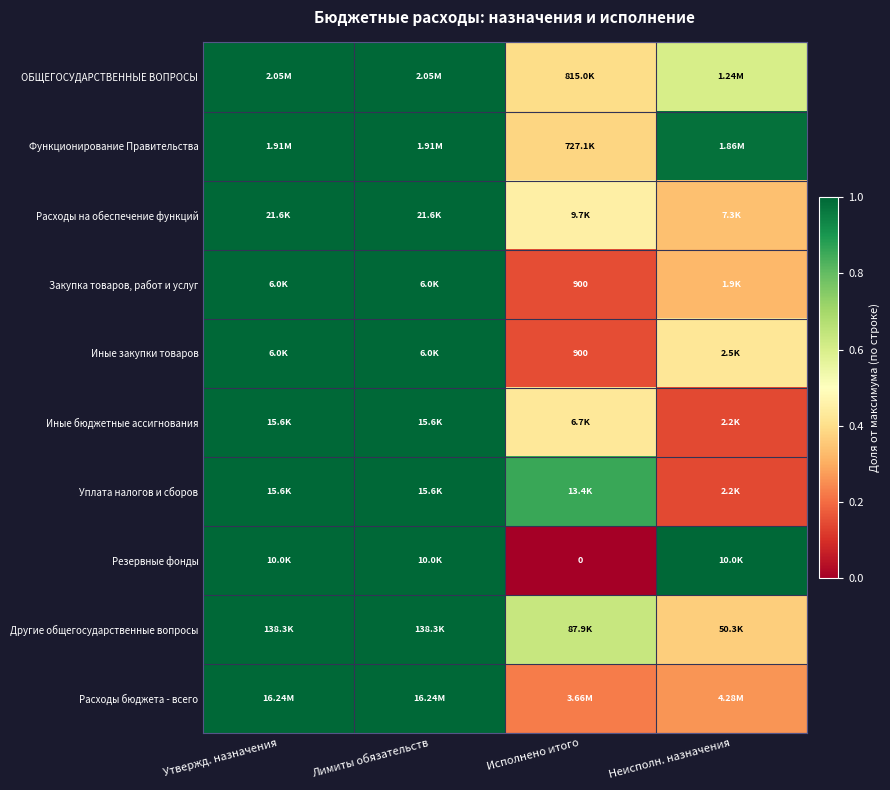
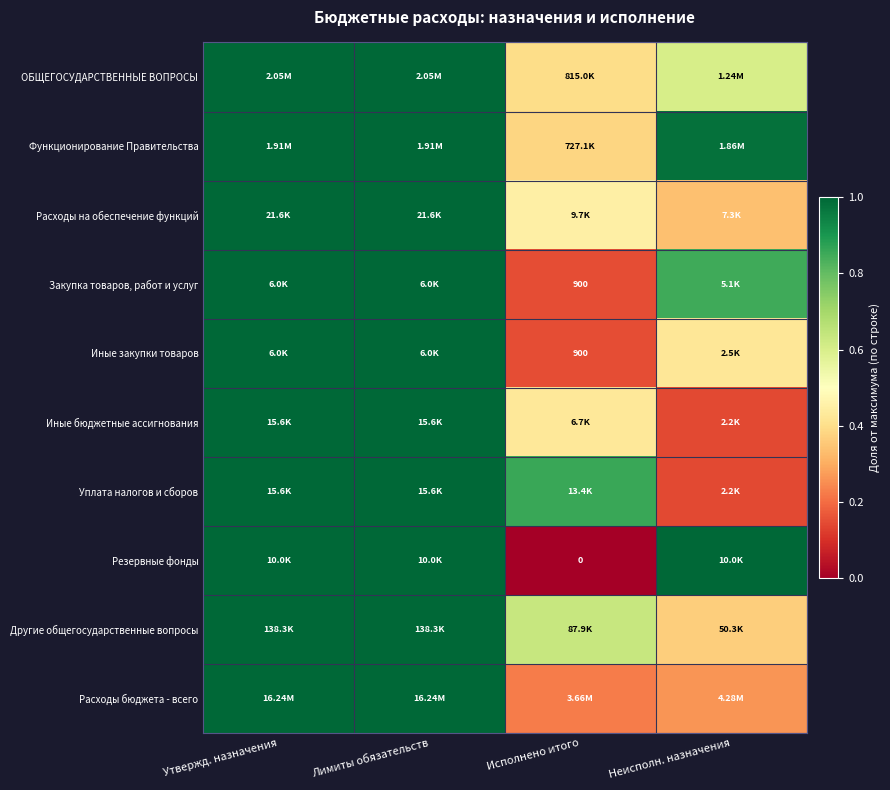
  {
    "ОБЩЕГОСУДАРСТВЕННЫЕ ВОПРОСЫ": {
      "Утвержд. назначения": "2.05M",
      "Лимиты обязательств": "2.05M",
      "Исполнено итого": "815.0K",
      "Неисполн. назначения": "1.24M"
    },
    "Функционирование Правительства": {
      "Утвержд. назначения": "1.91M",
      "Лимиты обязательств": "1.91M",
      "Исполнено итого": "727.1K",
      "Неисполн. назначения": "1.86M"
    },
    "Расходы на обеспечение функций": {
      "Утвержд. назначения": "21.6K",
      "Лимиты обязательств": "21.6K",
      "Исполнено итого": "9.7K",
      "Неисполн. назначения": "7.3K"
    },
    "Закупка товаров, работ и услуг": {
      "Утвержд. назначения": "6.0K",
      "Лимиты обязательств": "6.0K",
      "Исполнено итого": "900",
-     "Неисполн. назначения": "1.9K"
+     "Неисполн. назначения": "5.1K"
    },
    "Иные закупки товаров": {
      "Утвержд. назначения": "6.0K",
      "Лимиты обязательств": "6.0K",
      "Исполнено итого": "900",
      "Неисполн. назначения": "2.5K"
    },
    "Иные бюджетные ассигнования": {
      "Утвержд. назначения": "15.6K",
      "Лимиты обязательств": "15.6K",
      "Исполнено итого": "6.7K",
      "Неисполн. назначения": "2.2K"
    },
    "Уплата налогов и сборов": {
      "Утвержд. назначения": "15.6K",
      "Лимиты обязательств": "15.6K",
      "Исполнено итого": "13.4K",
      "Неисполн. назначения": "2.2K"
    },
    "Резервные фонды": {
      "Утвержд. назначения": "10.0K",
      "Лимиты обязательств": "10.0K",
      "Исполнено итого": "0",
      "Неисполн. назначения": "10.0K"
    },
    "Другие общегосударственные вопросы": {
      "Утвержд. назначения": "138.3K",
      "Лимиты обязательств": "138.3K",
      "Исполнено итого": "87.9K",
      "Неисполн. назначения": "50.3K"
    },
    "Расходы бюджета - всего": {
      "Утвержд. назначения": "16.24M",
      "Лимиты обязательств": "16.24M",
      "Исполнено итого": "3.66M",
      "Неисполн. назначения": "4.28M"
    }
  }
